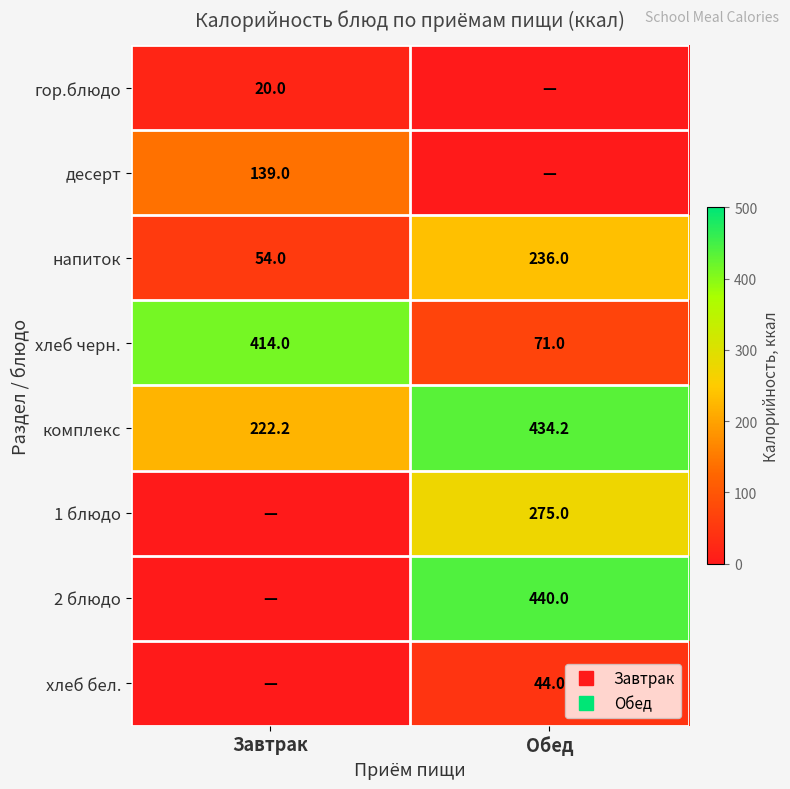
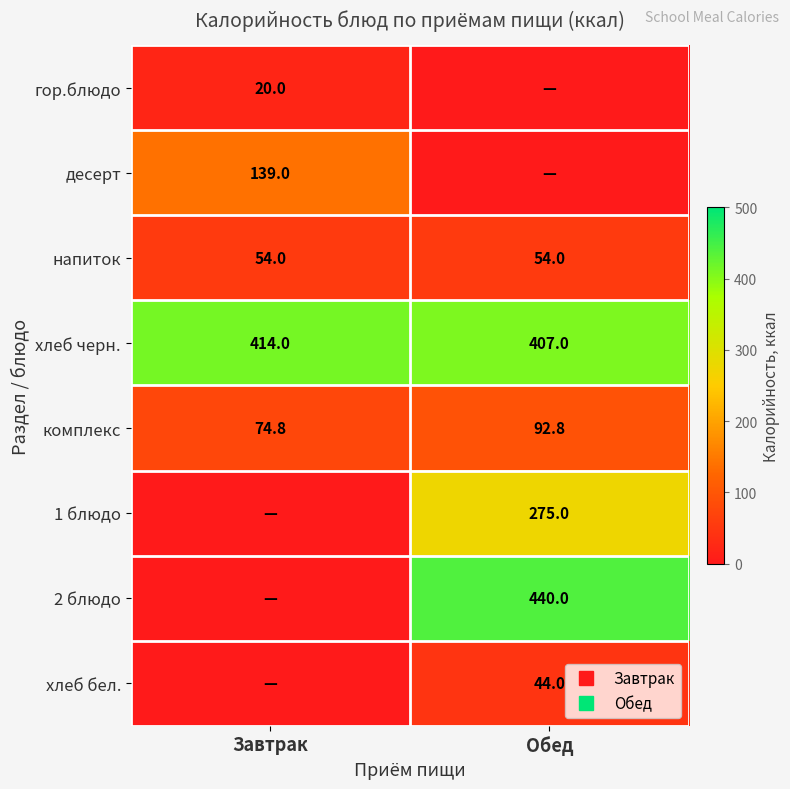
  {
    "гор.блюдо": {
      "Завтрак": 20.0
    },
    "десерт": {
      "Завтрак": 139.0
    },
    "напиток": {
      "Завтрак": 54.0,
-     "Обед": 236.0
+     "Обед": 54.0
    },
    "хлеб черн.": {
      "Завтрак": 414.0,
-     "Обед": 71.0
+     "Обед": 407.0
    },
    "комплекс": {
-     "Завтрак": 222.2,
-     "Обед": 434.2
+     "Завтрак": 74.8,
+     "Обед": 92.8
    },
    "1 блюдо": {
      "Обед": 275.0
    },
    "2 блюдо": {
      "Обед": 440.0
    }
  }
